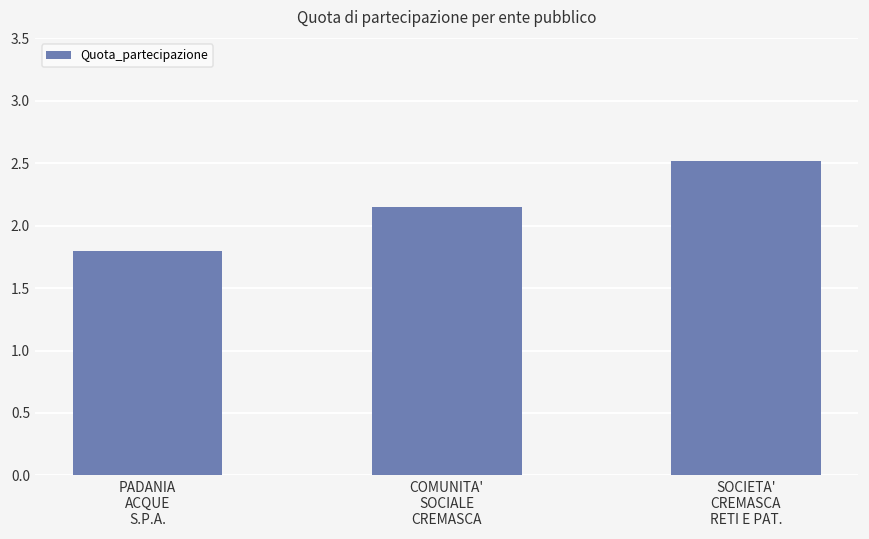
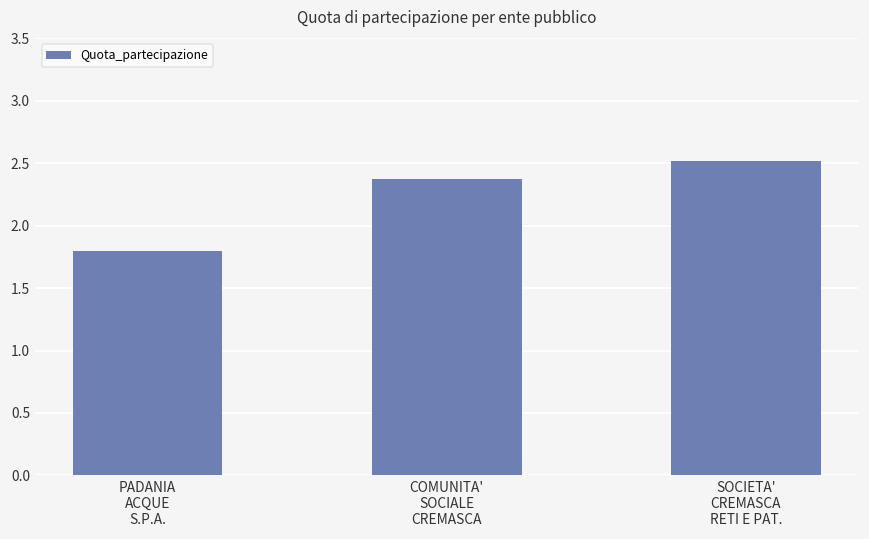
  {
    "PADANIA ACQUE S.P.A.": 1.80,
-   "COMUNITA' SOCIALE CREMASCA": 2.15,
+   "COMUNITA' SOCIALE CREMASCA": 2.37,
    "SOCIETA' CREMASCA RETI E PAT.": 2.52
  }
